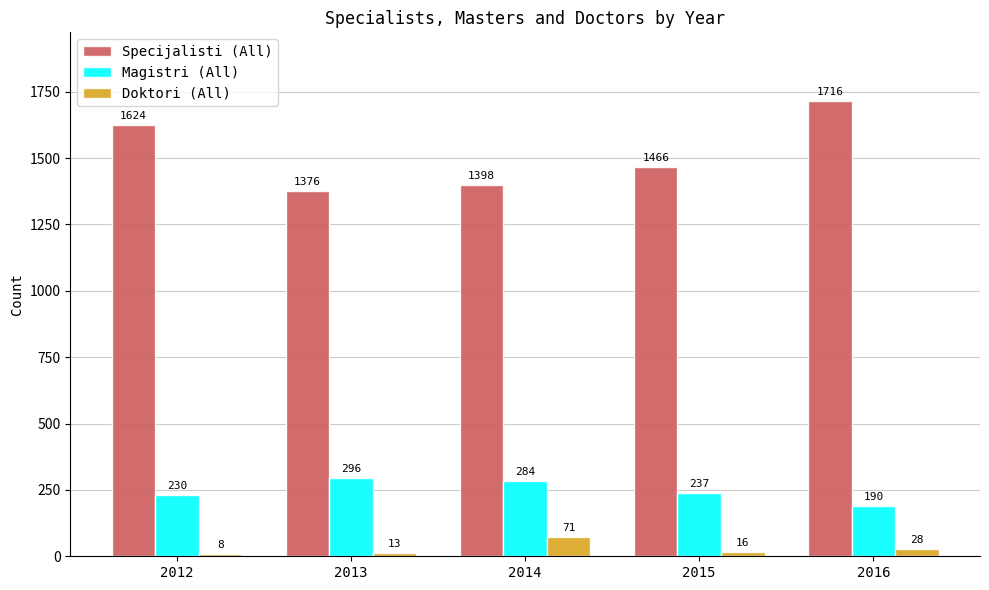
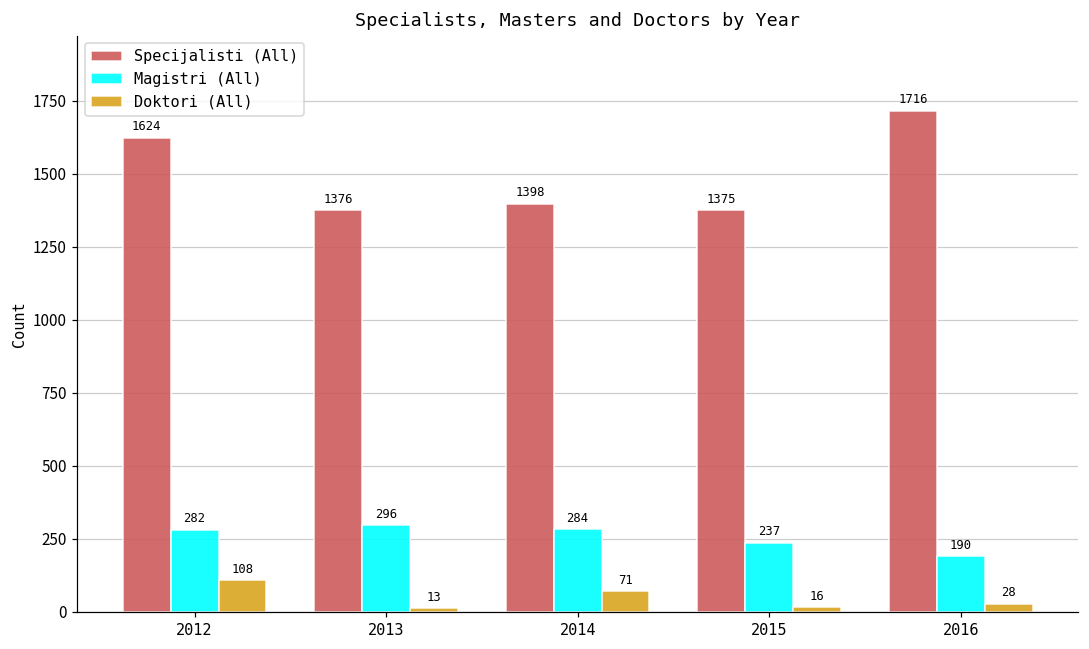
  {
    "Specijalisti (All)": {
      "2012": 1624,
      "2013": 1376,
      "2014": 1398,
-     "2015": 1466,
+     "2015": 1375,
      "2016": 1716
    },
    "Magistri (All)": {
-     "2012": 230,
+     "2012": 282,
      "2013": 296,
      "2014": 284,
      "2015": 237,
      "2016": 190
    },
    "Doktori (All)": {
-     "2012": 8,
+     "2012": 108,
      "2013": 13,
      "2014": 71,
      "2015": 16,
      "2016": 28
    }
  }
